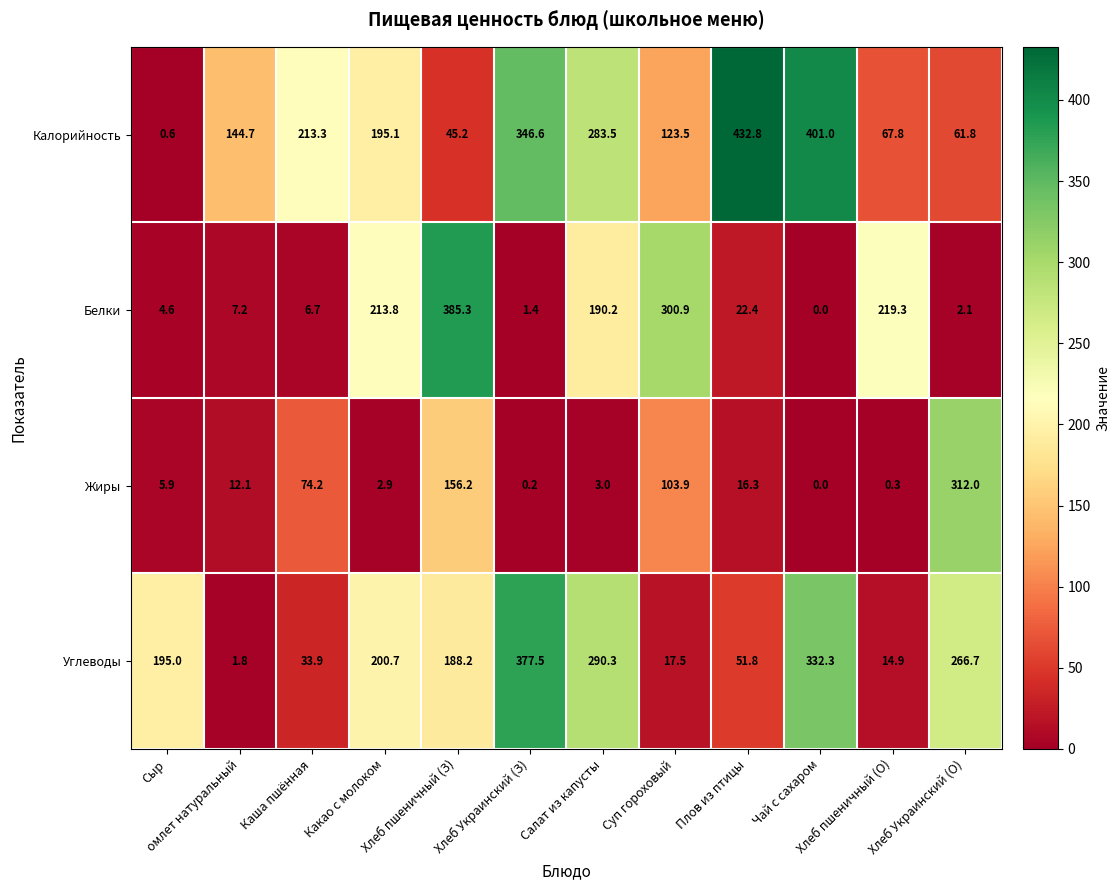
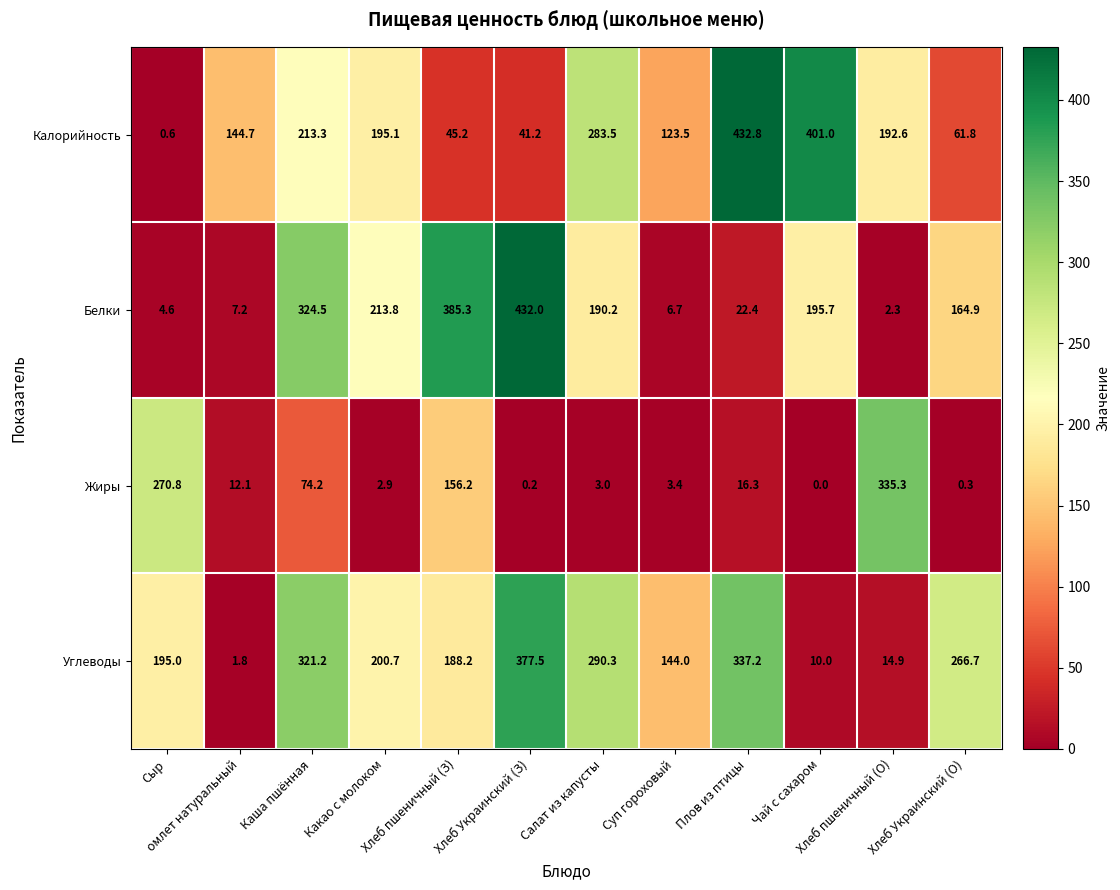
  {
    "Калорийность": {
      "Сыр": 0.6,
      "омлет натуральный": 144.7,
      "Каша пшённая": 213.3,
      "Какао с молоком": 195.1,
      "Хлеб пшеничный (З)": 45.2,
-     "Хлеб Украинский (З)": 346.6,
+     "Хлеб Украинский (З)": 41.2,
      "Салат из капусты": 283.5,
      "Суп гороховый": 123.5,
      "Плов из птицы": 432.8,
      "Чай с сахаром": 401.0,
-     "Хлеб пшеничный (О)": 67.8,
+     "Хлеб пшеничный (О)": 192.6,
      "Хлеб Украинский (О)": 61.8
    },
    "Белки": {
      "Сыр": 4.6,
      "омлет натуральный": 7.2,
-     "Каша пшённая": 6.7,
+     "Каша пшённая": 324.5,
      "Какао с молоком": 213.8,
      "Хлеб пшеничный (З)": 385.3,
-     "Хлеб Украинский (З)": 1.4,
+     "Хлеб Украинский (З)": 432.0,
      "Салат из капусты": 190.2,
-     "Суп гороховый": 300.9,
+     "Суп гороховый": 6.7,
      "Плов из птицы": 22.4,
-     "Чай с сахаром": 0.0,
-     "Хлеб пшеничный (О)": 219.3,
-     "Хлеб Украинский (О)": 2.1
+     "Чай с сахаром": 195.7,
+     "Хлеб пшеничный (О)": 2.3,
+     "Хлеб Украинский (О)": 164.9
    },
    "Жиры": {
-     "Сыр": 5.9,
+     "Сыр": 270.8,
      "омлет натуральный": 12.1,
      "Каша пшённая": 74.2,
      "Какао с молоком": 2.9,
      "Хлеб пшеничный (З)": 156.2,
      "Хлеб Украинский (З)": 0.2,
      "Салат из капусты": 3.0,
-     "Суп гороховый": 103.9,
+     "Суп гороховый": 3.4,
      "Плов из птицы": 16.3,
      "Чай с сахаром": 0.0,
-     "Хлеб пшеничный (О)": 0.3,
-     "Хлеб Украинский (О)": 312.0
+     "Хлеб пшеничный (О)": 335.3,
+     "Хлеб Украинский (О)": 0.3
    },
    "Углеводы": {
      "Сыр": 195.0,
      "омлет натуральный": 1.8,
-     "Каша пшённая": 33.9,
+     "Каша пшённая": 321.2,
      "Какао с молоком": 200.7,
      "Хлеб пшеничный (З)": 188.2,
      "Хлеб Украинский (З)": 377.5,
      "Салат из капусты": 290.3,
-     "Суп гороховый": 17.5,
-     "Плов из птицы": 51.8,
-     "Чай с сахаром": 332.3,
+     "Суп гороховый": 144.0,
+     "Плов из птицы": 337.2,
+     "Чай с сахаром": 10.0,
      "Хлеб пшеничный (О)": 14.9,
      "Хлеб Украинский (О)": 266.7
    }
  }
